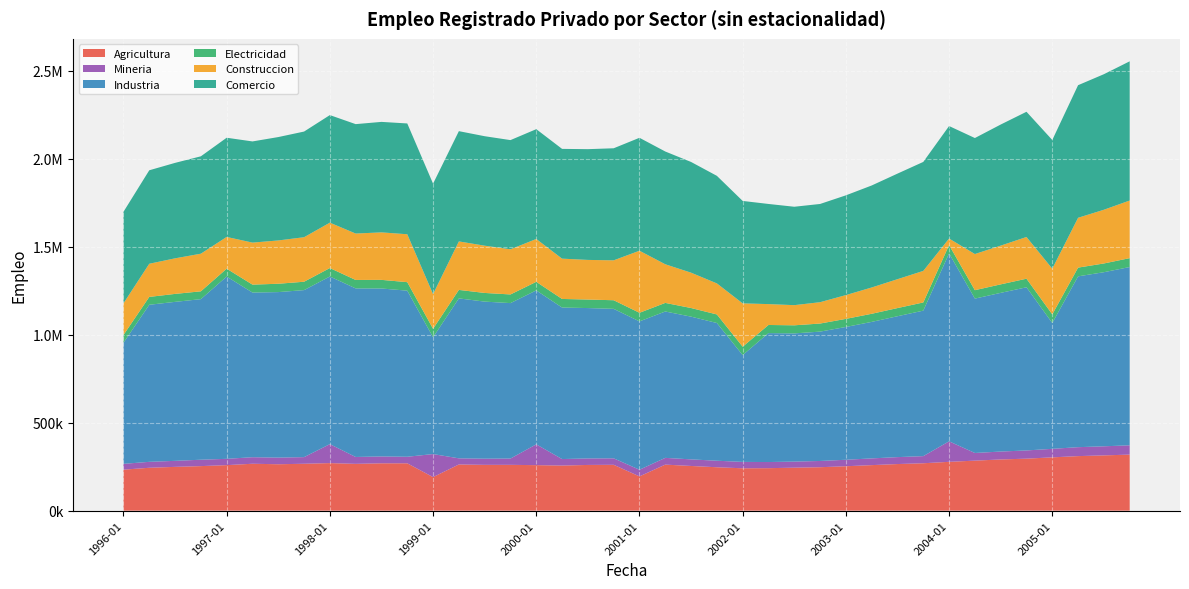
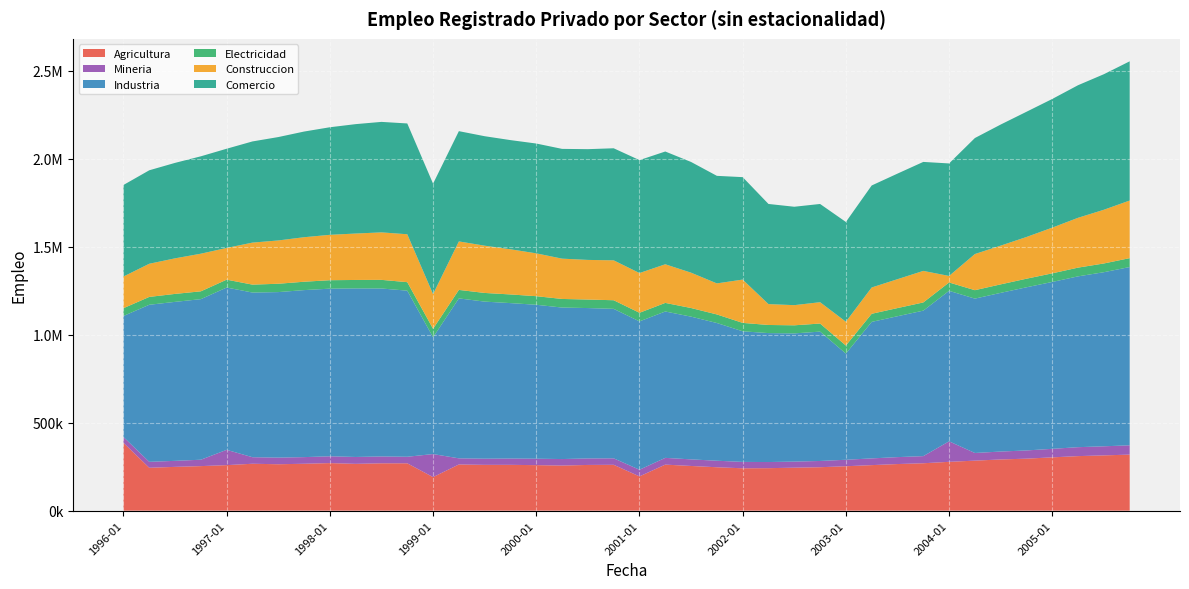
  {
    "Agricultura": {
-     "1996-01": 230000,
+     "1996-01": 390000,
      "1997-01": 260000,
      "1998-01": 270000,
      "1999-01": 190000,
      "2000-01": 260000,
      "2001-01": 190000,
      "2002-01": 240000,
      "2003-01": 250000,
      "2004-01": 280000,
      "2005-01": 300000
    },
    "Mineria": {
      "1996-01": 30000,
-     "1997-01": 40000,
-     "1998-01": 110000,
+     "1997-01": 90000,
+     "1998-01": 40000,
      "1999-01": 130000,
-     "2000-01": 120000,
+     "2000-01": 40000,
      "2001-01": 40000,
      "2002-01": 40000,
      "2003-01": 40000,
      "2004-01": 120000,
      "2005-01": 50000
    },
    "Industria": {
      "1996-01": 690000,
-     "1997-01": 1040000,
+     "1997-01": 920000,
      "1998-01": 950000,
      "1999-01": 660000,
      "2000-01": 870000,
      "2001-01": 840000,
-     "2002-01": 610000,
-     "2003-01": 750000,
-     "2004-01": 1070000,
-     "2005-01": 710000
+     "2002-01": 740000,
+     "2003-01": 600000,
+     "2004-01": 860000,
+     "2005-01": 950000
    },
    "Construccion": {
      "1996-01": 180000,
      "1997-01": 180000,
      "1998-01": 260000,
      "1999-01": 200000,
      "2000-01": 240000,
-     "2001-01": 350000,
+     "2001-01": 230000,
      "2002-01": 250000,
      "2003-01": 140000,
      "2004-01": 40000,
      "2005-01": 260000
    }
  }
